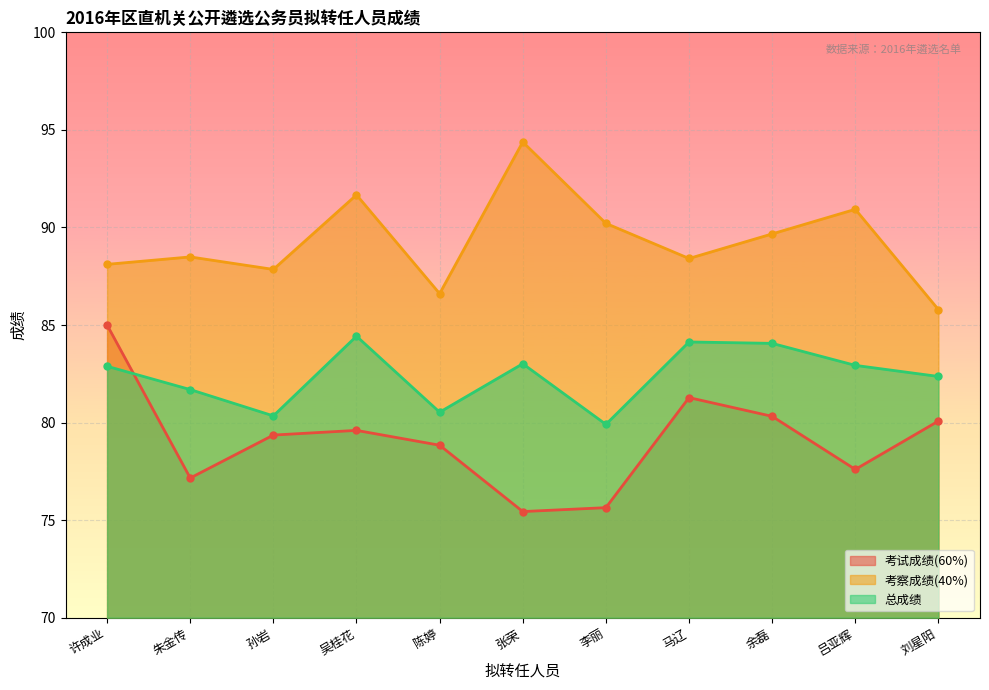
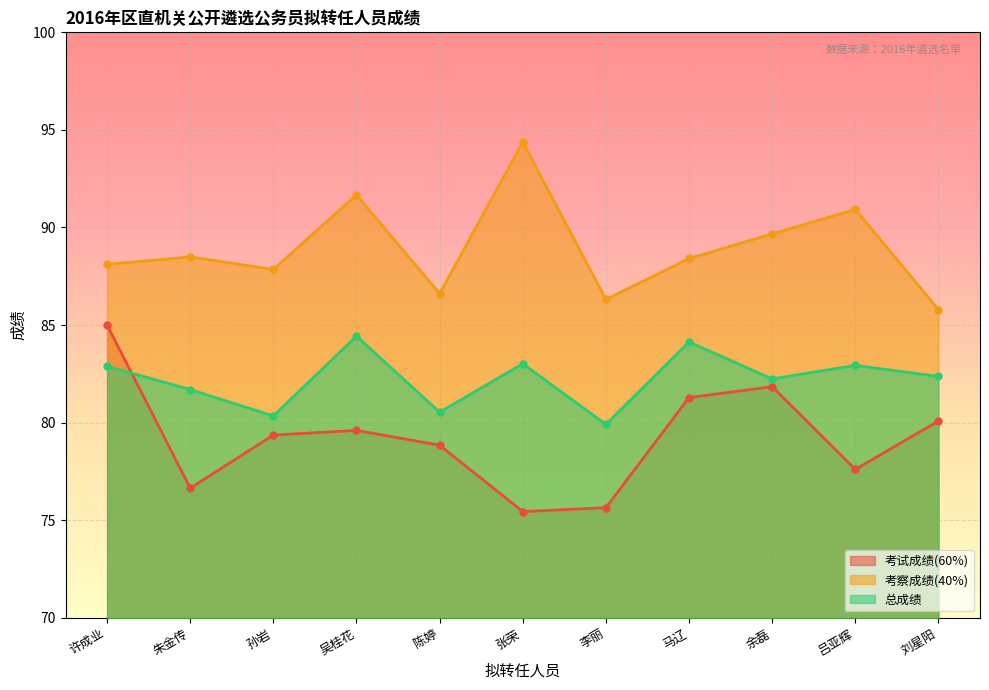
  {
    "考试成绩(60%)": {
      "许成业": 85.0,
-     "朱金传": 77.2,
+     "朱金传": 76.6,
      "孙岩": 79.4,
      "吴桂花": 79.6,
      "陈婷": 78.8,
      "张荣": 75.4,
      "李丽": 75.6,
      "马辽": 81.3,
-     "余磊": 80.3,
+     "余磊": 81.8,
      "吕亚辉": 77.6,
      "刘星阳": 80.1
    },
    "考察成绩(40%)": {
      "许成业": 88.1,
      "朱金传": 88.5,
      "孙岩": 87.9,
      "吴桂花": 91.7,
      "陈婷": 86.6,
      "张荣": 94.4,
-     "李丽": 90.2,
+     "李丽": 86.3,
      "马辽": 88.4,
      "余磊": 89.7,
      "吕亚辉": 90.9,
      "刘星阳": 85.8
    },
    "总成绩": {
      "许成业": 82.9,
      "朱金传": 81.7,
      "孙岩": 80.3,
      "吴桂花": 84.4,
      "陈婷": 80.5,
      "张荣": 83.0,
      "李丽": 79.9,
      "马辽": 84.1,
-     "余磊": 84.1,
+     "余磊": 82.2,
      "吕亚辉": 82.9,
      "刘星阳": 82.4
    }
  }
